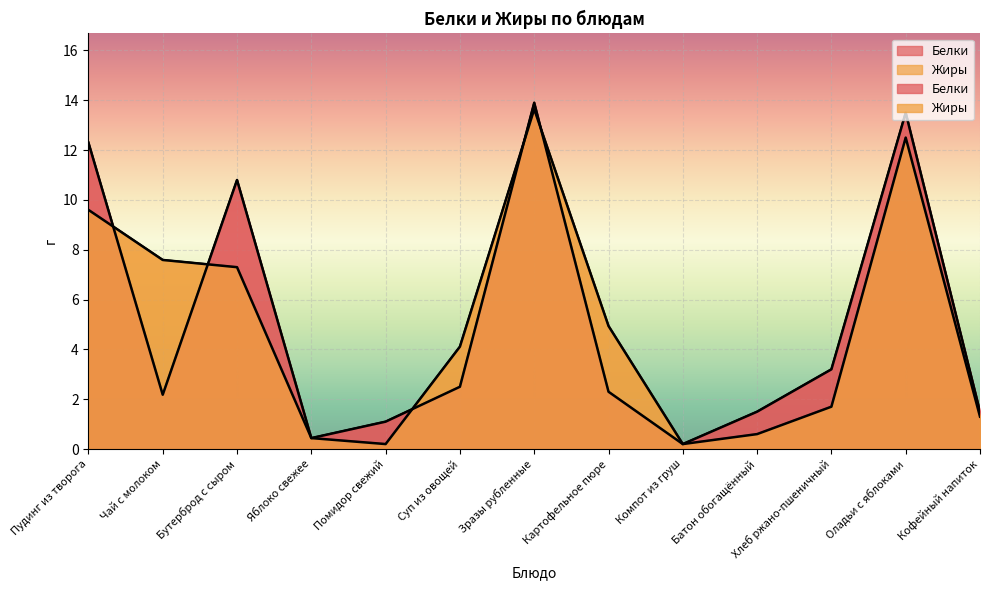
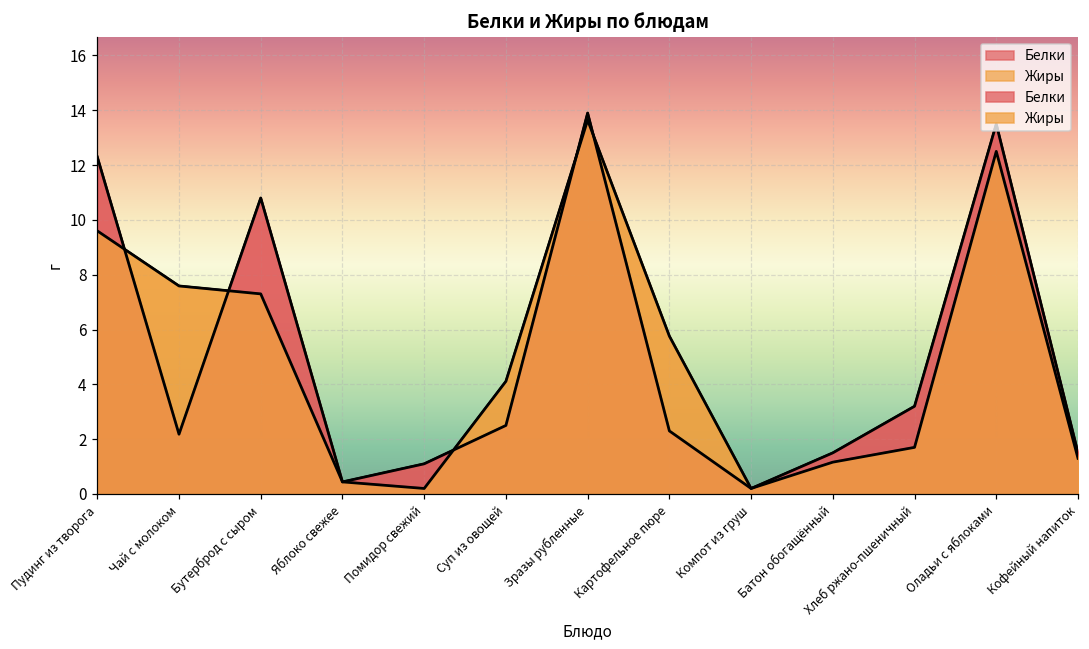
  {
    "Белки": {
      "Пудинг из творога": 12.3,
      "Чай с молоком": 2.2,
      "Бутерброд с сыром": 10.8,
      "Помидор свежий": 1.1,
      "Суп из овощей": 2.5,
      "Зразы рубленные": 13.9,
      "Картофельное пюре": 2.3,
      "Батон обогащённый": 1.5,
      "Хлеб ржано-пшеничный": 3.2,
      "Кофейный напиток": 1.5
    },
    "Жиры": {
      "Пудинг из творога": 9.6,
      "Чай с молоком": 7.6,
      "Бутерброд с сыром": 7.3,
      "Помидор свежий": 0.2,
      "Суп из овощей": 4.1,
      "Зразы рубленные": 13.6,
-     "Картофельное пюре": 4.9,
-     "Батон обогащённый": 0.6,
+     "Картофельное пюре": 5.8,
+     "Батон обогащённый": 1.2,
      "Хлеб ржано-пшеничный": 1.7,
      "Оладьи с яблоками": 12.5,
      "Кофейный напиток": 1.3
    }
  }
